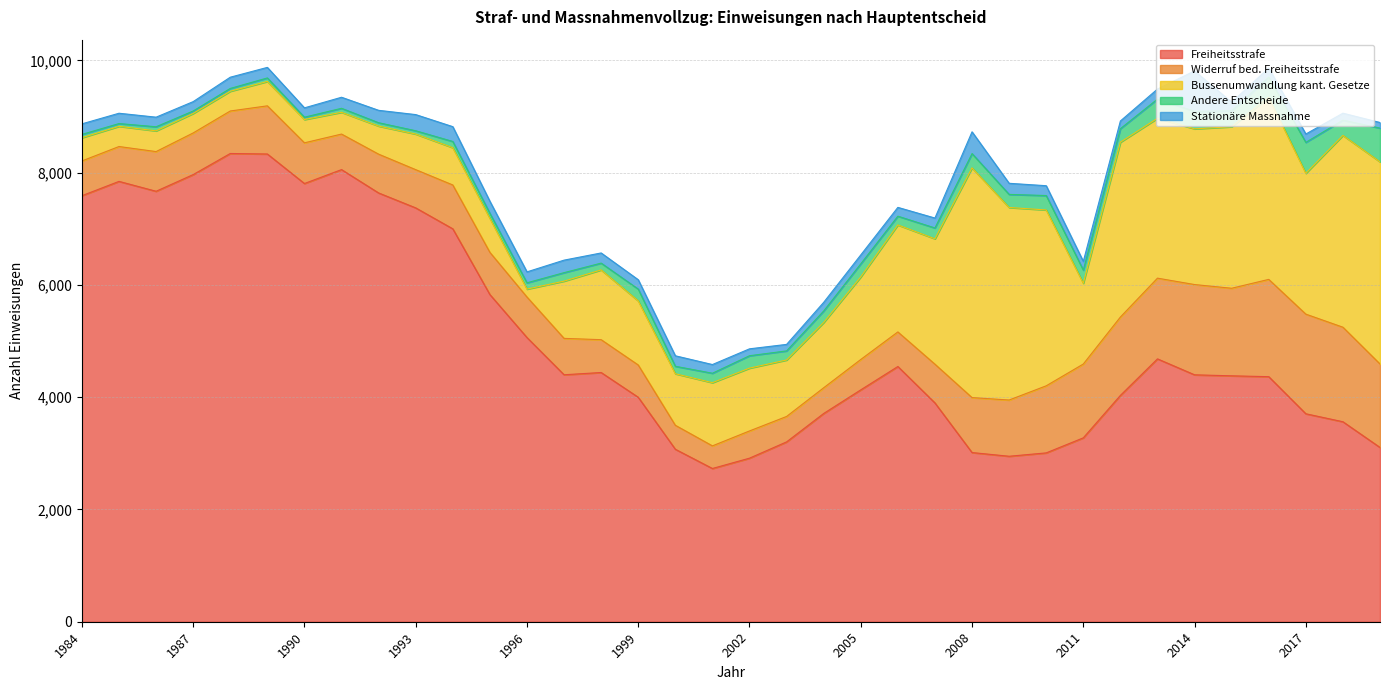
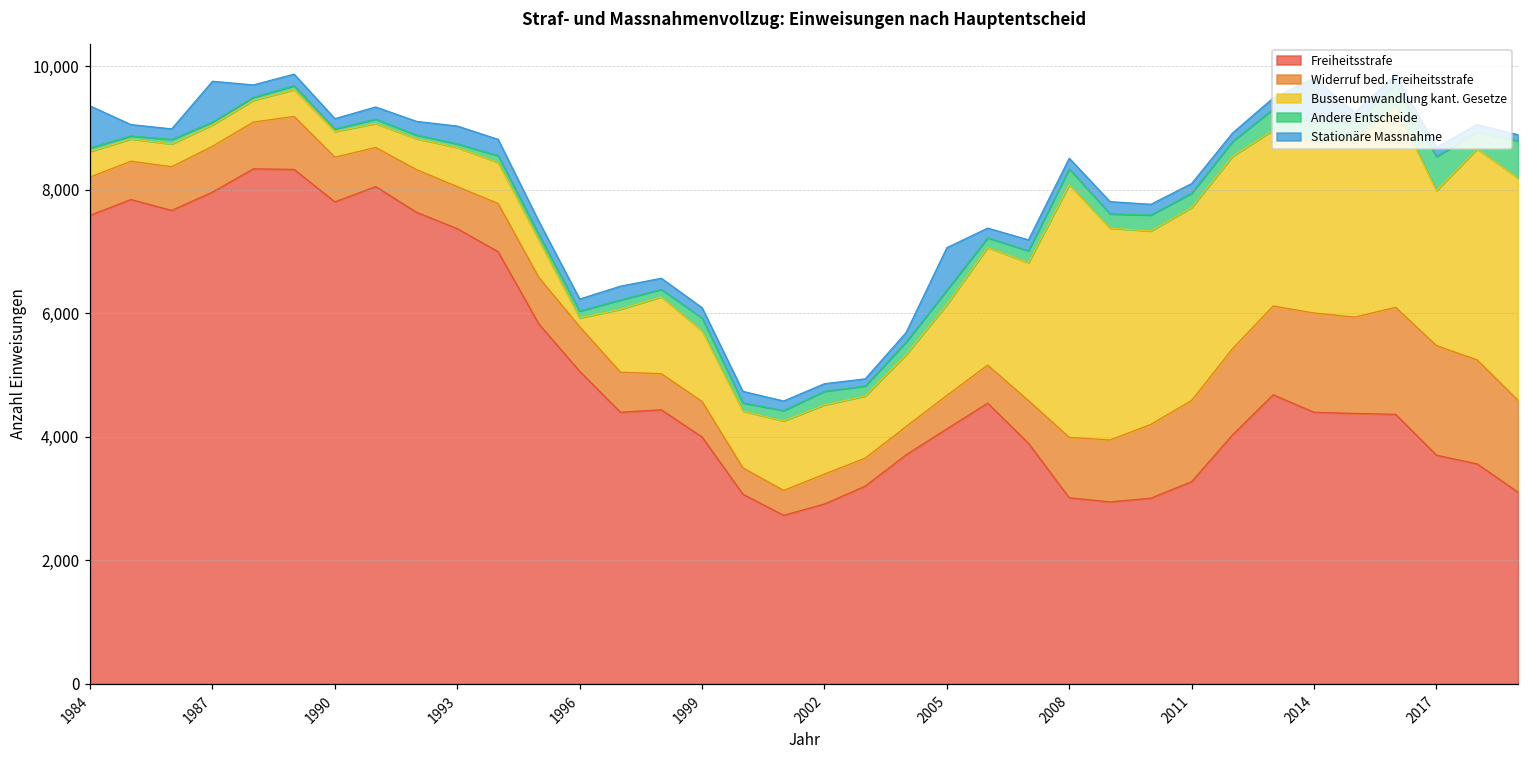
  {
    "Bussenumwandlung kant. Gesetze": {
      "1984": "400",
      "1993": "600",
      "1996": "100",
      "1999": "1,100",
      "2002": "1,100",
      "2005": "1,500",
      "2008": "4,100",
-     "2011": "1,400",
+     "2011": "3,100",
      "2014": "2,800",
      "2017": "2,500"
    },
    "Andere Entscheide": {
      "1984": "100",
      "1993": "100",
      "1996": "100",
      "1999": "200",
      "2002": "200",
      "2005": "200",
      "2008": "300",
      "2011": "200",
      "2017": "600"
    },
    "Stationäre Massnahme": {
-     "1984": "200",
-     "1987": "200",
+     "1984": "700",
+     "1987": "700",
      "1990": "200",
      "1993": "300",
      "1996": "200",
      "1999": "200",
      "2002": "100",
-     "2005": "200",
-     "2008": "400",
+     "2005": "700",
+     "2008": "200",
      "2011": "200",
      "2017": "100"
    }
  }
